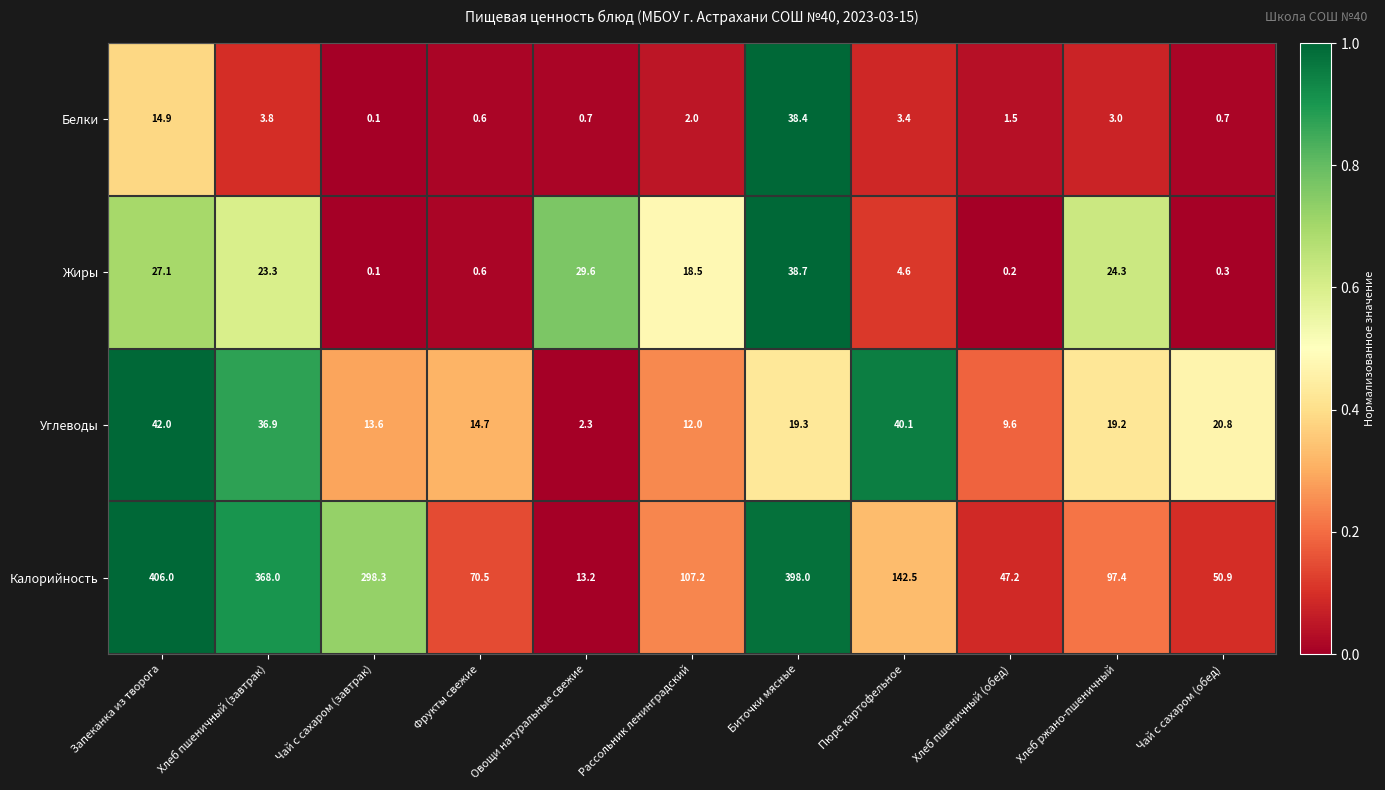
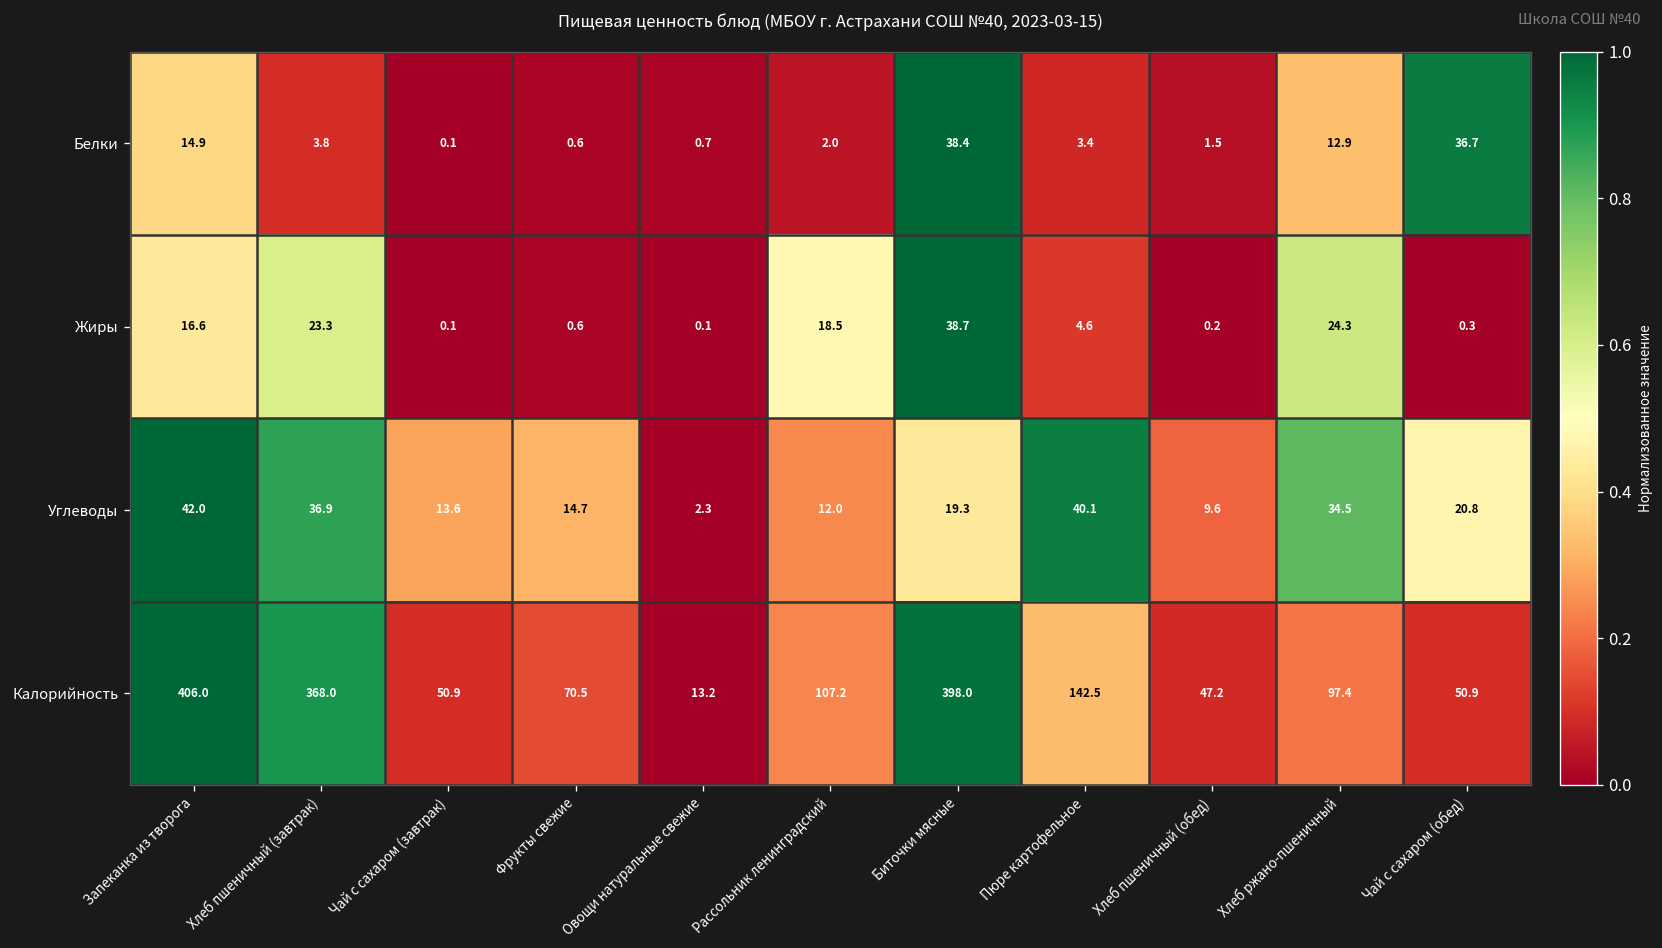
  {
    "Белки": {
      "Запеканка из творога": 14.9,
      "Хлеб пшеничный (завтрак)": 3.8,
      "Чай с сахаром (завтрак)": 0.1,
      "Фрукты свежие": 0.6,
      "Овощи натуральные свежие": 0.7,
      "Рассольник ленинградский": 2.0,
      "Биточки мясные": 38.4,
      "Пюре картофельное": 3.4,
      "Хлеб пшеничный (обед)": 1.5,
-     "Хлеб ржано-пшеничный": 3.0,
-     "Чай с сахаром (обед)": 0.7
+     "Хлеб ржано-пшеничный": 12.9,
+     "Чай с сахаром (обед)": 36.7
    },
    "Жиры": {
-     "Запеканка из творога": 27.1,
+     "Запеканка из творога": 16.6,
      "Хлеб пшеничный (завтрак)": 23.3,
      "Чай с сахаром (завтрак)": 0.1,
      "Фрукты свежие": 0.6,
-     "Овощи натуральные свежие": 29.6,
+     "Овощи натуральные свежие": 0.1,
      "Рассольник ленинградский": 18.5,
      "Биточки мясные": 38.7,
      "Пюре картофельное": 4.6,
      "Хлеб пшеничный (обед)": 0.2,
      "Хлеб ржано-пшеничный": 24.3,
      "Чай с сахаром (обед)": 0.3
    },
    "Углеводы": {
      "Запеканка из творога": 42.0,
      "Хлеб пшеничный (завтрак)": 36.9,
      "Чай с сахаром (завтрак)": 13.6,
      "Фрукты свежие": 14.7,
      "Овощи натуральные свежие": 2.3,
      "Рассольник ленинградский": 12.0,
      "Биточки мясные": 19.3,
      "Пюре картофельное": 40.1,
      "Хлеб пшеничный (обед)": 9.6,
-     "Хлеб ржано-пшеничный": 19.2,
+     "Хлеб ржано-пшеничный": 34.5,
      "Чай с сахаром (обед)": 20.8
    },
    "Калорийность": {
      "Запеканка из творога": 406.0,
      "Хлеб пшеничный (завтрак)": 368.0,
-     "Чай с сахаром (завтрак)": 298.3,
+     "Чай с сахаром (завтрак)": 50.9,
      "Фрукты свежие": 70.5,
      "Овощи натуральные свежие": 13.2,
      "Рассольник ленинградский": 107.2,
      "Биточки мясные": 398.0,
      "Пюре картофельное": 142.5,
      "Хлеб пшеничный (обед)": 47.2,
      "Хлеб ржано-пшеничный": 97.4,
      "Чай с сахаром (обед)": 50.9
    }
  }
